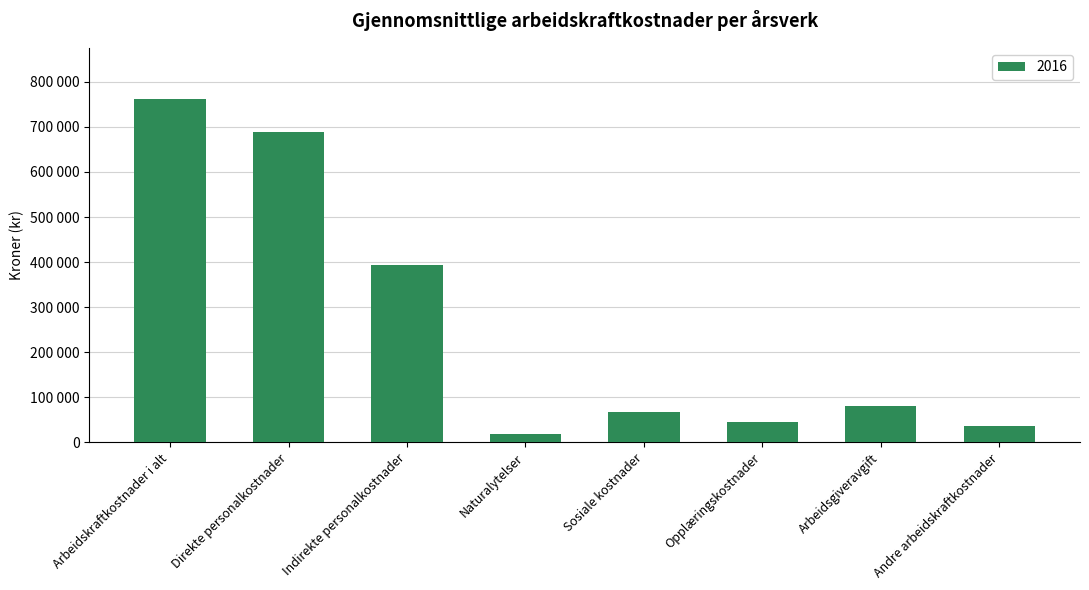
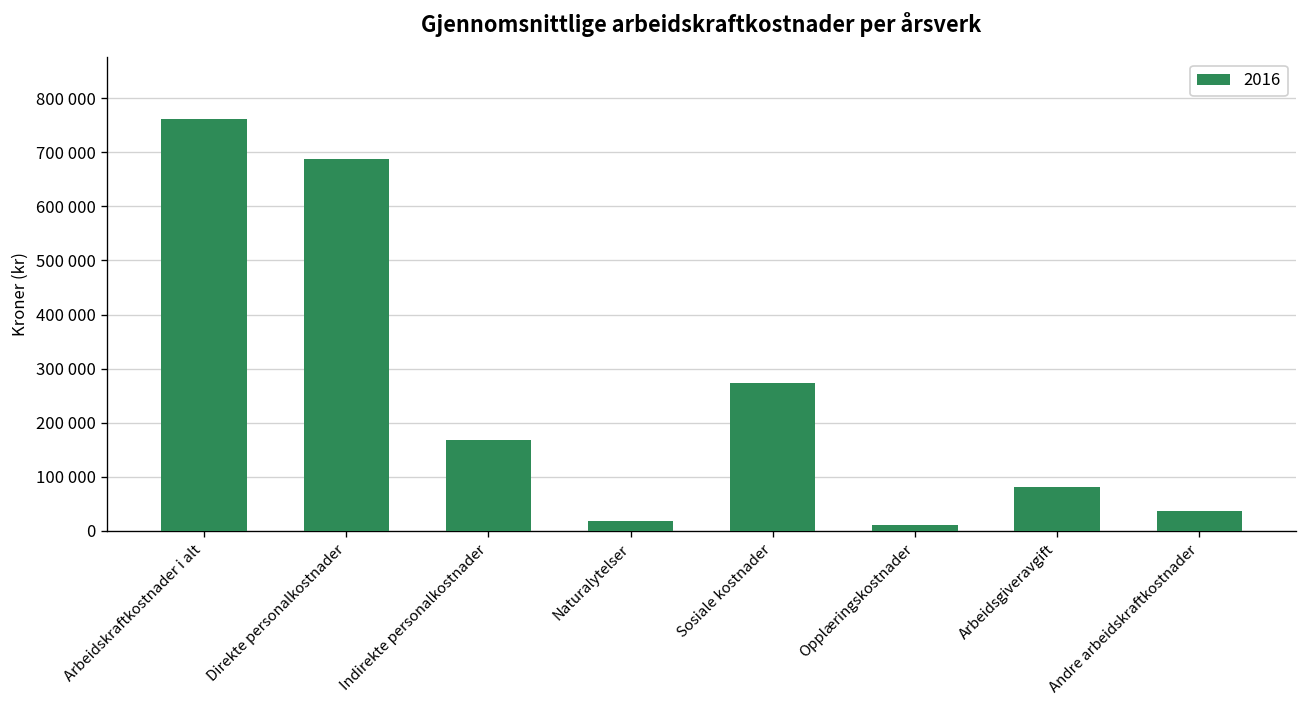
  {
    "Arbeidskraftkostnader i alt": 760000,
    "Direkte personalkostnader": 690000,
-   "Indirekte personalkostnader": 390000,
+   "Indirekte personalkostnader": 170000,
    "Naturalytelser": 20000,
-   "Sosiale kostnader": 70000,
-   "Opplæringskostnader": 50000,
+   "Sosiale kostnader": 270000,
+   "Opplæringskostnader": 10000,
    "Arbeidsgiveravgift": 80000,
    "Andre arbeidskraftkostnader": 40000
  }
